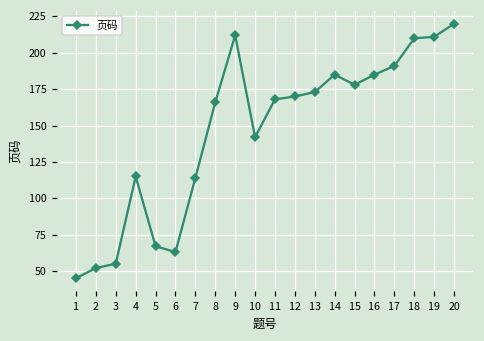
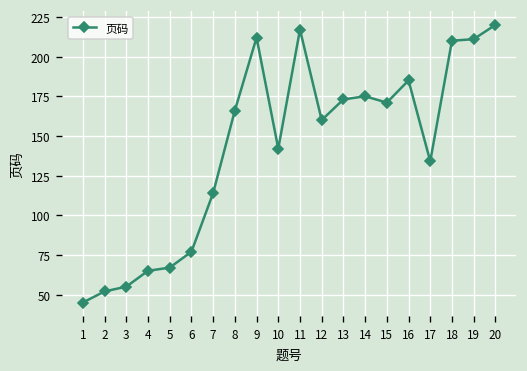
  {
    "1": 45,
    "2": 52,
    "3": 55,
-   "4": 115,
+   "4": 65,
    "5": 67,
-   "6": 63,
+   "6": 77,
    "7": 114,
    "8": 166,
    "9": 212,
    "10": 142,
-   "11": 168,
-   "12": 170,
+   "11": 217,
+   "12": 160,
    "13": 173,
-   "14": 185,
-   "15": 178,
+   "14": 175,
+   "15": 171,
    "16": 185,
-   "17": 191,
+   "17": 134,
    "18": 210,
    "19": 211,
    "20": 220
  }
